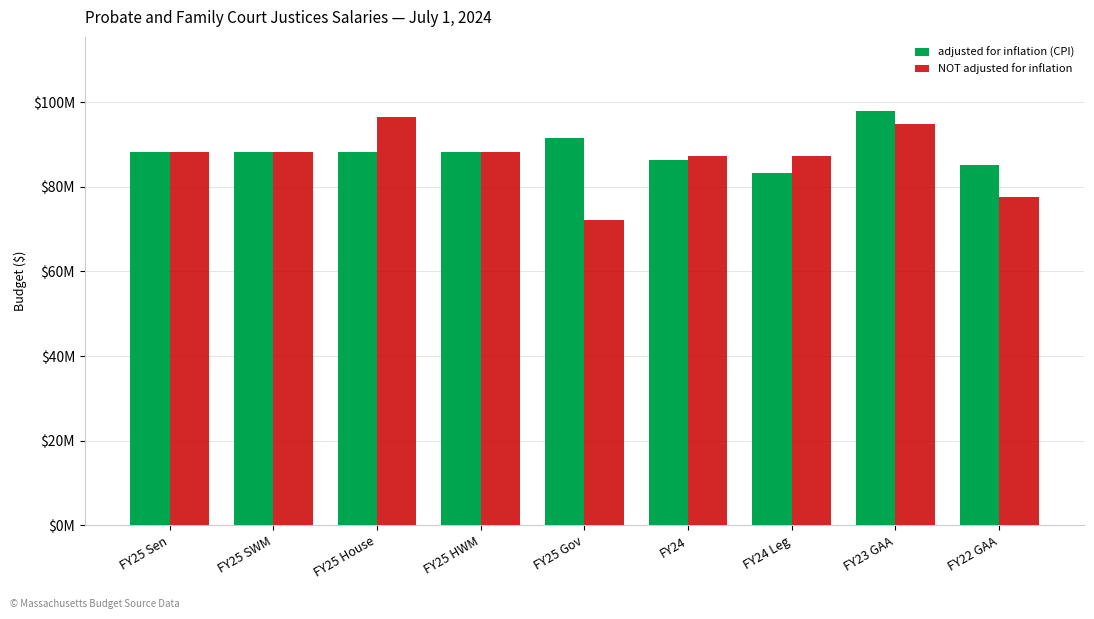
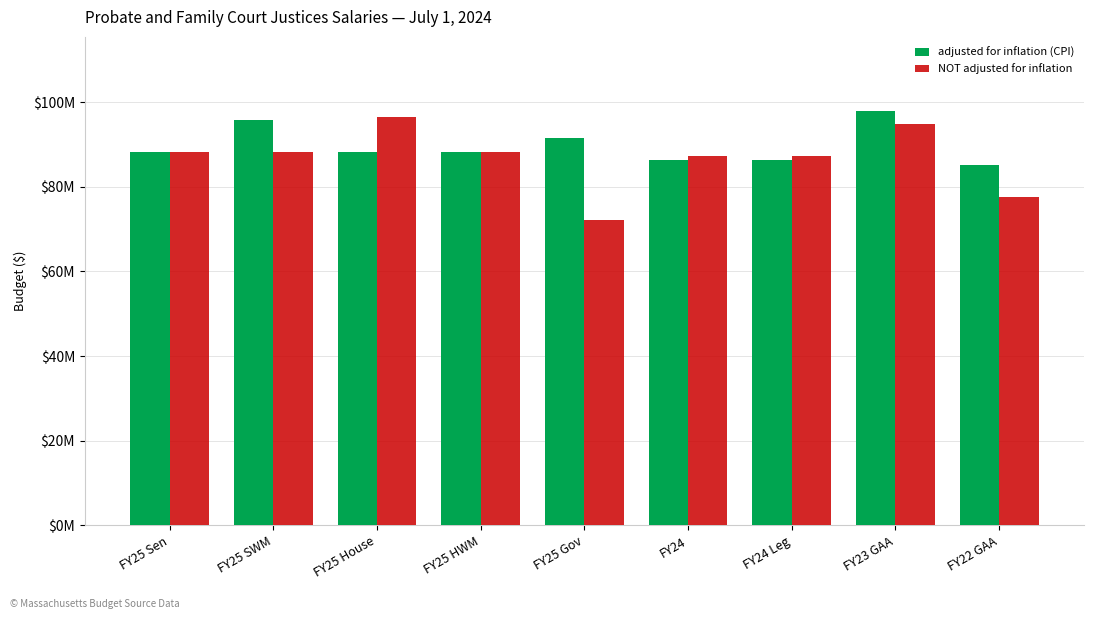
  {
    "adjusted for inflation (CPI)": {
      "FY25 Sen": "$88000000",
-     "FY25 SWM": "$88000000",
+     "FY25 SWM": "$96000000",
      "FY25 House": "$88000000",
      "FY25 HWM": "$88000000",
      "FY25 Gov": "$91000000",
      "FY24": "$86000000",
-     "FY24 Leg": "$83000000",
+     "FY24 Leg": "$86000000",
      "FY23 GAA": "$98000000",
      "FY22 GAA": "$85000000"
    },
    "NOT adjusted for inflation": {
      "FY25 Sen": "$88000000",
      "FY25 SWM": "$88000000",
      "FY25 House": "$97000000",
      "FY25 HWM": "$88000000",
      "FY25 Gov": "$72000000",
      "FY24": "$87000000",
      "FY24 Leg": "$87000000",
      "FY23 GAA": "$95000000",
      "FY22 GAA": "$78000000"
    }
  }
